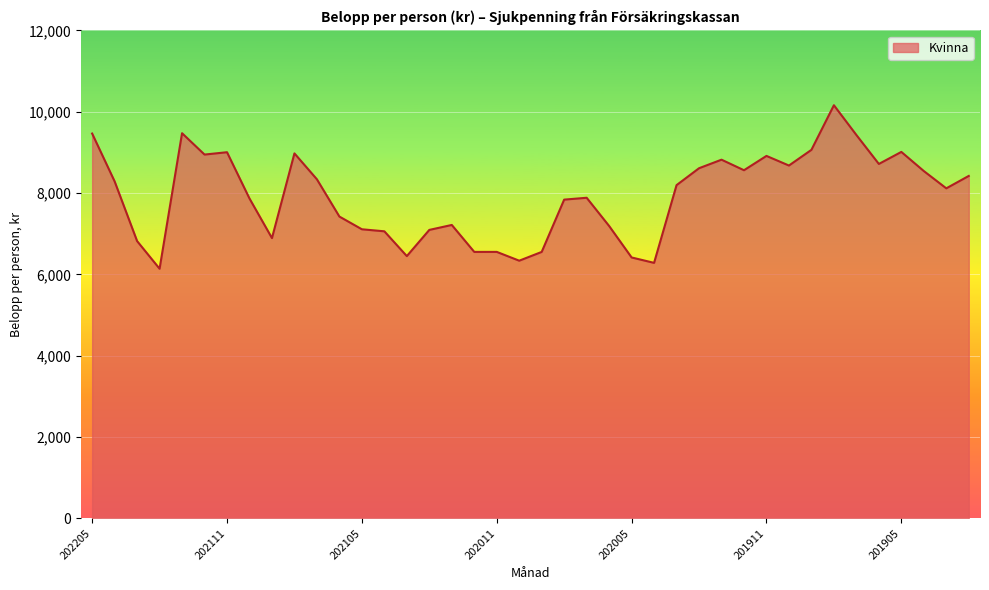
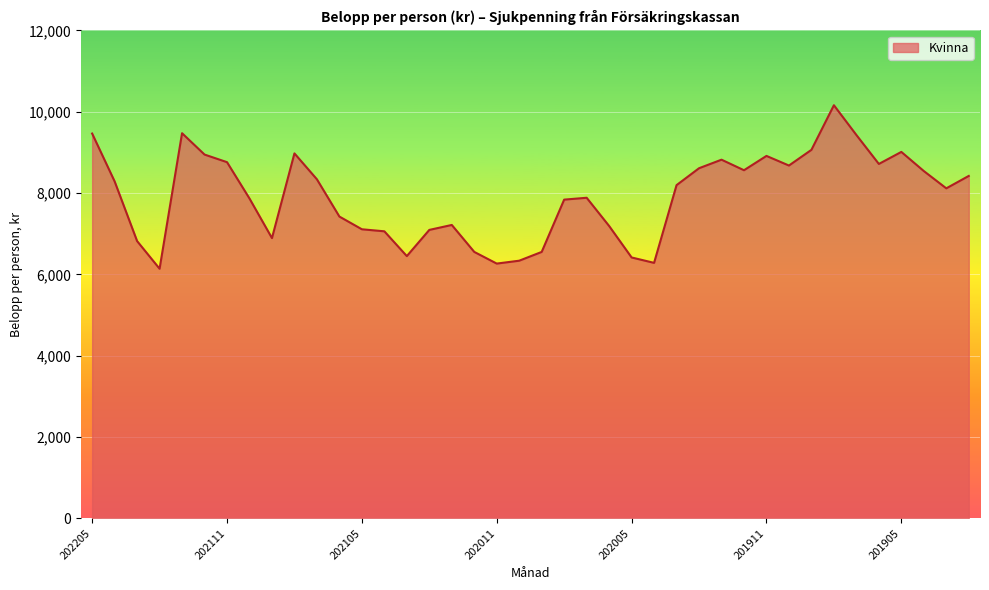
  {
    "202205": "9,500",
-   "202111": "9,000",
+   "202111": "8,800",
    "202105": "7,100",
-   "202011": "6,600",
+   "202011": "6,300",
    "202005": "6,400",
    "201911": "8,900",
    "201905": "9,000"
  }
